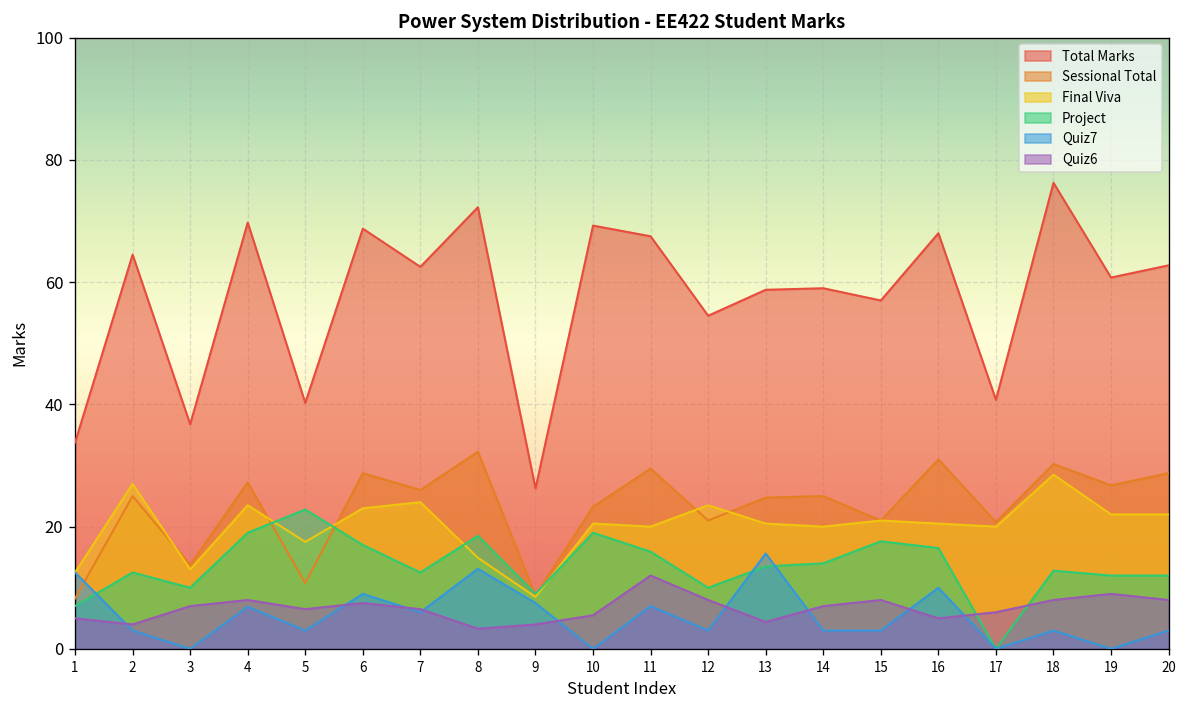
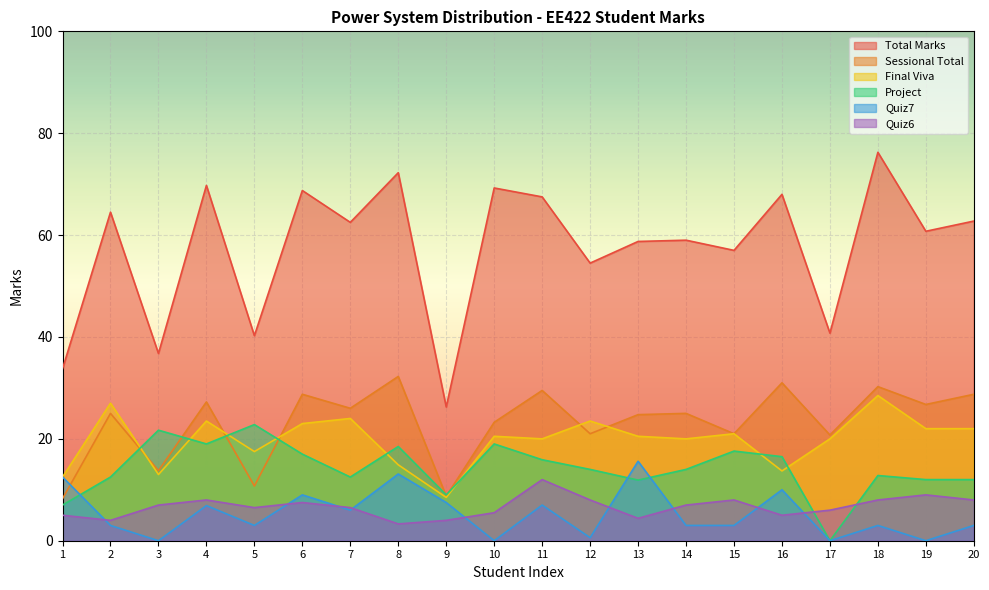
  {
    "Final Viva": {
      "2": 27,
      "3": 13,
      "4": 24,
      "5": 18,
      "6": 23,
      "7": 24,
      "8": 15,
      "10": 21,
      "11": 20,
      "12": 24,
      "13": 21,
      "14": 20,
-     "16": 21,
+     "16": 14,
      "17": 20,
      "18": 29,
      "19": 22,
      "20": 22
    },
    "Project": {
      "1": 7,
      "2": 13,
-     "3": 10,
+     "3": 22,
      "4": 19,
      "5": 23,
      "6": 17,
      "7": 13,
      "8": 19,
      "10": 19,
      "11": 16,
-     "12": 10,
-     "13": 14,
+     "12": 14,
+     "13": 12,
      "14": 14,
      "15": 18,
      "16": 17,
      "18": 13,
      "19": 12,
      "20": 12
    },
    "Quiz7": {
      "2": 3,
      "3": 0,
      "4": 7,
      "5": 3,
      "6": 9,
      "7": 6,
      "8": 13,
      "9": 8,
      "10": 0,
      "11": 7,
-     "12": 3,
+     "12": 1,
      "13": 16,
      "14": 3,
      "15": 3,
      "16": 10,
      "18": 3,
      "19": 0,
      "20": 3
    },
    "Quiz6": {
      "1": 5,
      "2": 4,
      "3": 7,
      "4": 8,
      "5": 7,
      "6": 8,
      "7": 7,
      "8": 3,
      "9": 4,
      "10": 6,
      "11": 12,
      "12": 8,
      "13": 4,
      "14": 7,
      "15": 8,
      "16": 5,
      "17": 6,
      "18": 8,
      "19": 9,
      "20": 8
    }
  }
